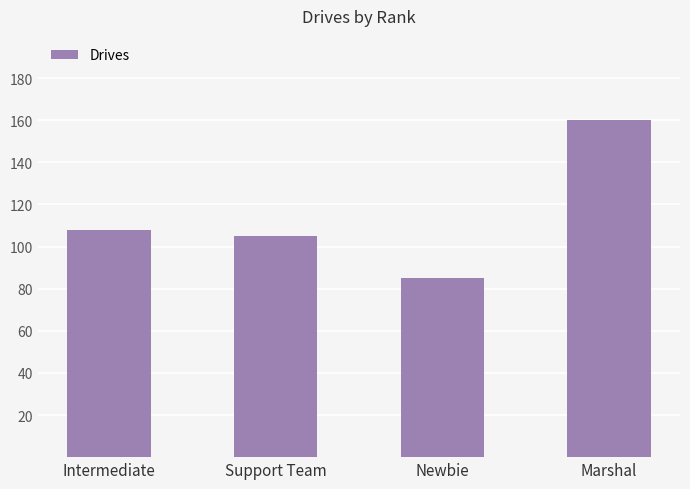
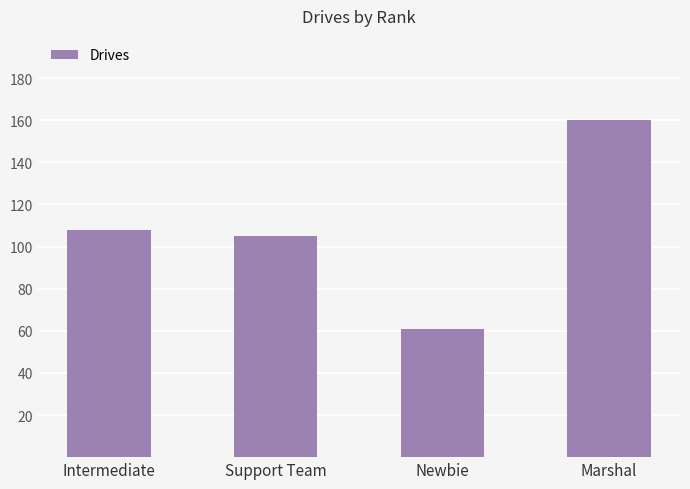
  {
    "Intermediate": 108,
    "Support Team": 105,
-   "Newbie": 85,
+   "Newbie": 61,
    "Marshal": 160
  }
